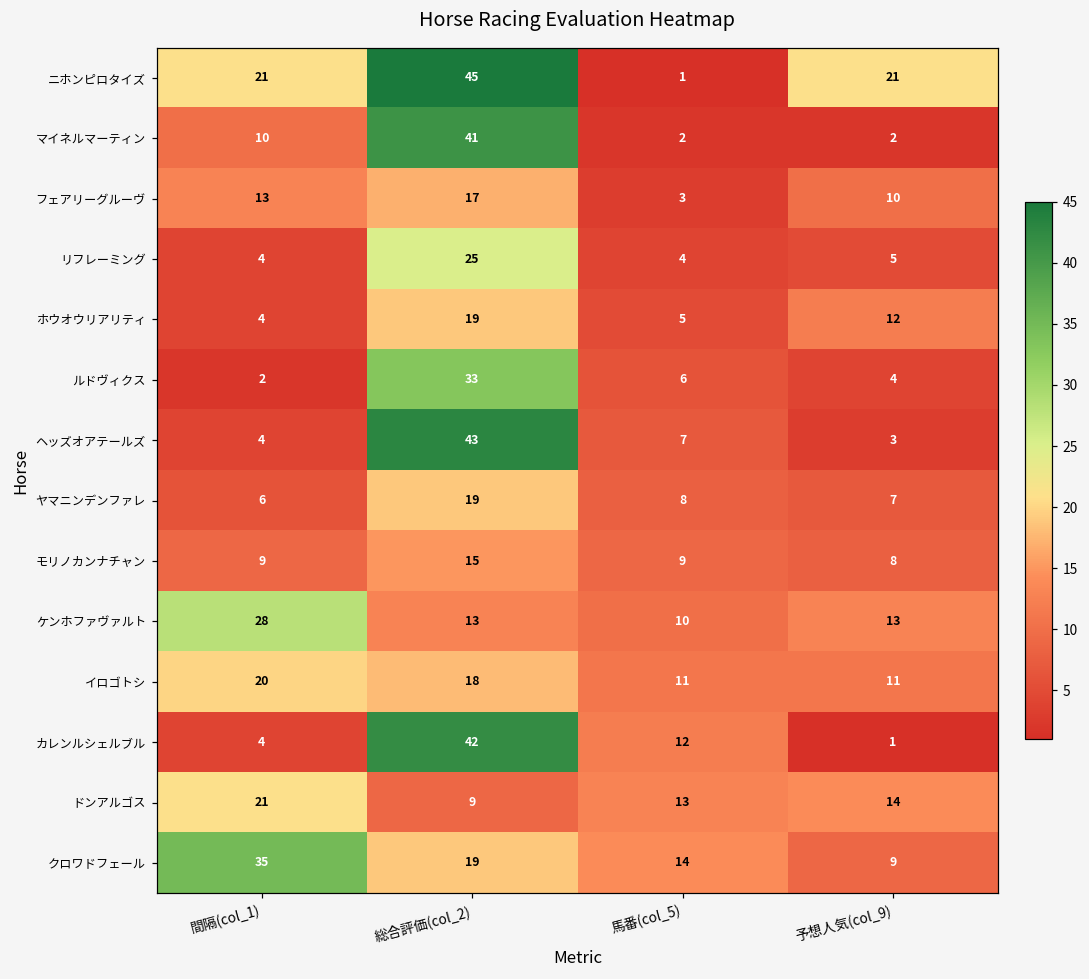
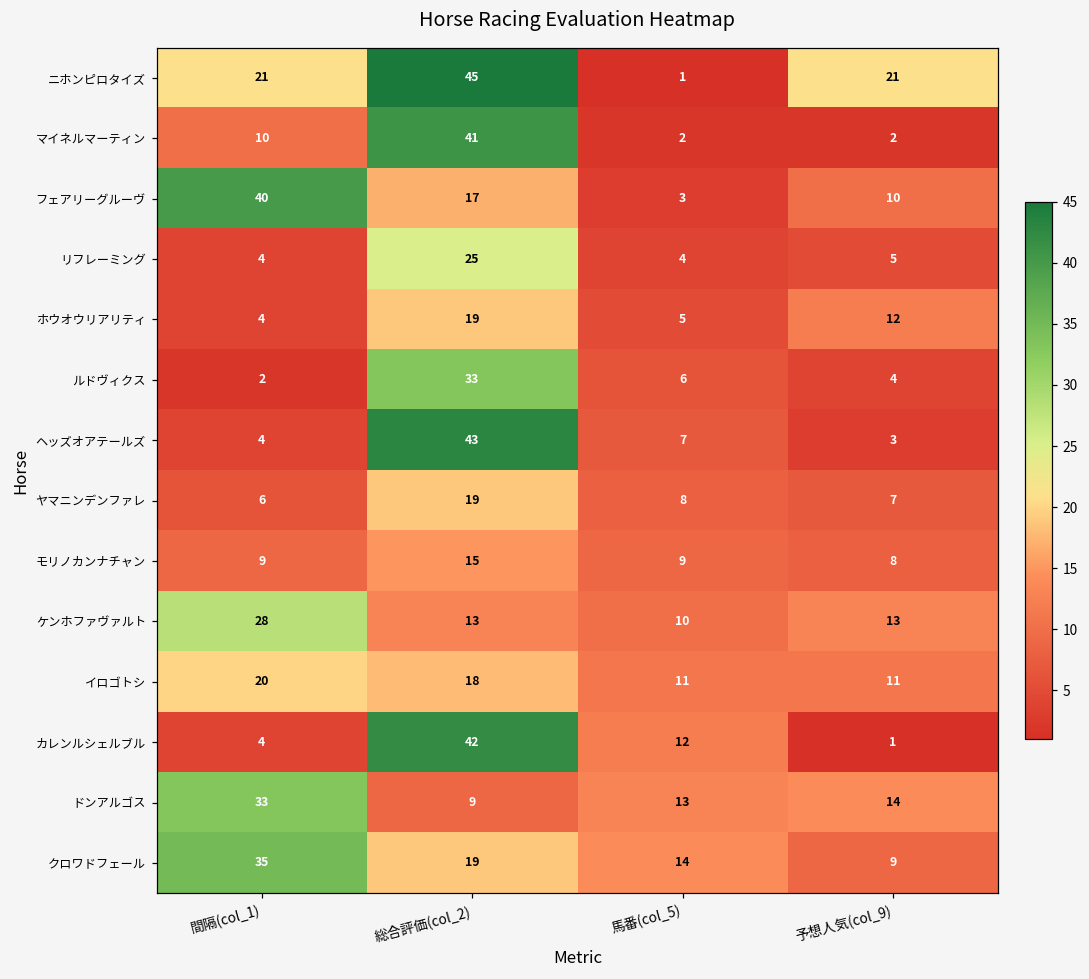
  {
    "ニホンピロタイズ": {
      "間隔(col_1)": 21,
      "総合評価(col_2)": 45,
      "馬番(col_5)": 1,
      "予想人気(col_9)": 21
    },
    "マイネルマーティン": {
      "間隔(col_1)": 10,
      "総合評価(col_2)": 41,
      "馬番(col_5)": 2,
      "予想人気(col_9)": 2
    },
    "フェアリーグルーヴ": {
-     "間隔(col_1)": 13,
+     "間隔(col_1)": 40,
      "総合評価(col_2)": 17,
      "馬番(col_5)": 3,
      "予想人気(col_9)": 10
    },
    "リフレーミング": {
      "間隔(col_1)": 4,
      "総合評価(col_2)": 25,
      "馬番(col_5)": 4,
      "予想人気(col_9)": 5
    },
    "ホウオウリアリティ": {
      "間隔(col_1)": 4,
      "総合評価(col_2)": 19,
      "馬番(col_5)": 5,
      "予想人気(col_9)": 12
    },
    "ルドヴィクス": {
      "間隔(col_1)": 2,
      "総合評価(col_2)": 33,
      "馬番(col_5)": 6,
      "予想人気(col_9)": 4
    },
    "ヘッズオアテールズ": {
      "間隔(col_1)": 4,
      "総合評価(col_2)": 43,
      "馬番(col_5)": 7,
      "予想人気(col_9)": 3
    },
    "ヤマニンデンファレ": {
      "間隔(col_1)": 6,
      "総合評価(col_2)": 19,
      "馬番(col_5)": 8,
      "予想人気(col_9)": 7
    },
    "モリノカンナチャン": {
      "間隔(col_1)": 9,
      "総合評価(col_2)": 15,
      "馬番(col_5)": 9,
      "予想人気(col_9)": 8
    },
    "ケンホファヴァルト": {
      "間隔(col_1)": 28,
      "総合評価(col_2)": 13,
      "馬番(col_5)": 10,
      "予想人気(col_9)": 13
    },
    "イロゴトシ": {
      "間隔(col_1)": 20,
      "総合評価(col_2)": 18,
      "馬番(col_5)": 11,
      "予想人気(col_9)": 11
    },
    "カレンルシェルブル": {
      "間隔(col_1)": 4,
      "総合評価(col_2)": 42,
      "馬番(col_5)": 12,
      "予想人気(col_9)": 1
    },
    "ドンアルゴス": {
-     "間隔(col_1)": 21,
+     "間隔(col_1)": 33,
      "総合評価(col_2)": 9,
      "馬番(col_5)": 13,
      "予想人気(col_9)": 14
    },
    "クロワドフェール": {
      "間隔(col_1)": 35,
      "総合評価(col_2)": 19,
      "馬番(col_5)": 14,
      "予想人気(col_9)": 9
    }
  }
